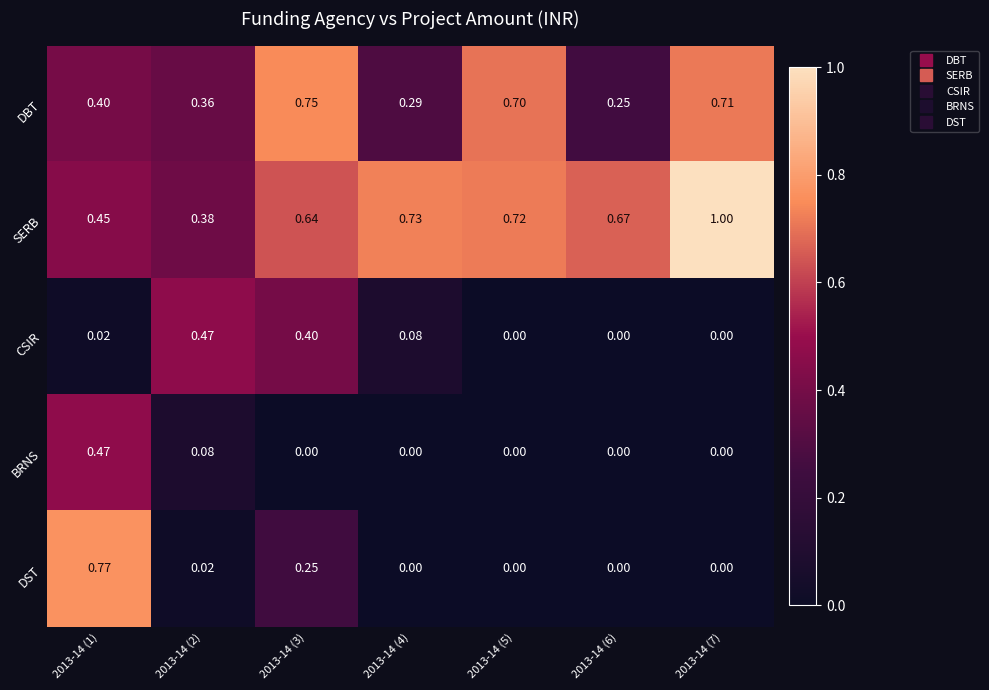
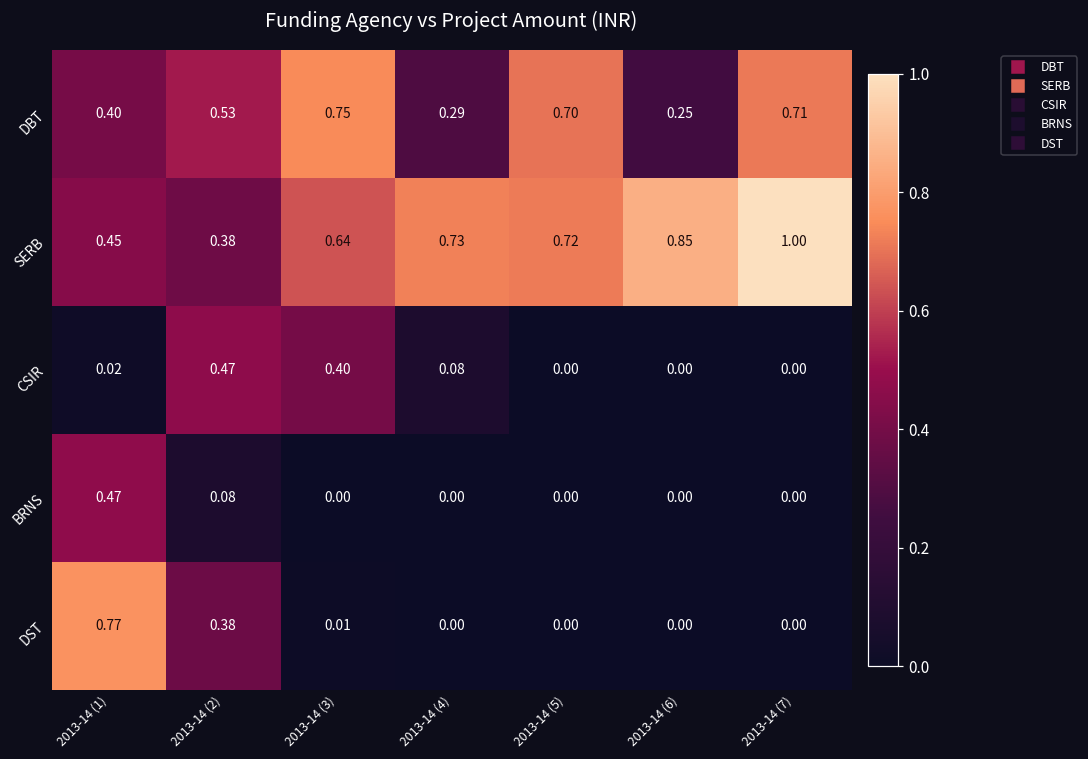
  {
    "DBT": {
      "2013-14 (1)": 0.40,
-     "2013-14 (2)": 0.36,
+     "2013-14 (2)": 0.53,
      "2013-14 (3)": 0.75,
      "2013-14 (4)": 0.29,
      "2013-14 (5)": 0.70,
      "2013-14 (6)": 0.25,
      "2013-14 (7)": 0.71
    },
    "SERB": {
      "2013-14 (1)": 0.45,
      "2013-14 (2)": 0.38,
      "2013-14 (3)": 0.64,
      "2013-14 (4)": 0.73,
      "2013-14 (5)": 0.72,
-     "2013-14 (6)": 0.67,
+     "2013-14 (6)": 0.85,
      "2013-14 (7)": 1.00
    },
    "CSIR": {
      "2013-14 (1)": 0.02,
      "2013-14 (2)": 0.47,
      "2013-14 (3)": 0.40,
      "2013-14 (4)": 0.08,
      "2013-14 (5)": 0.00,
      "2013-14 (6)": 0.00,
      "2013-14 (7)": 0.00
    },
    "BRNS": {
      "2013-14 (1)": 0.47,
      "2013-14 (2)": 0.08,
      "2013-14 (3)": 0.00,
      "2013-14 (4)": 0.00,
      "2013-14 (5)": 0.00,
      "2013-14 (6)": 0.00,
      "2013-14 (7)": 0.00
    },
    "DST": {
      "2013-14 (1)": 0.77,
-     "2013-14 (2)": 0.02,
-     "2013-14 (3)": 0.25,
+     "2013-14 (2)": 0.38,
+     "2013-14 (3)": 0.01,
      "2013-14 (4)": 0.00,
      "2013-14 (5)": 0.00,
      "2013-14 (6)": 0.00,
      "2013-14 (7)": 0.00
    }
  }
